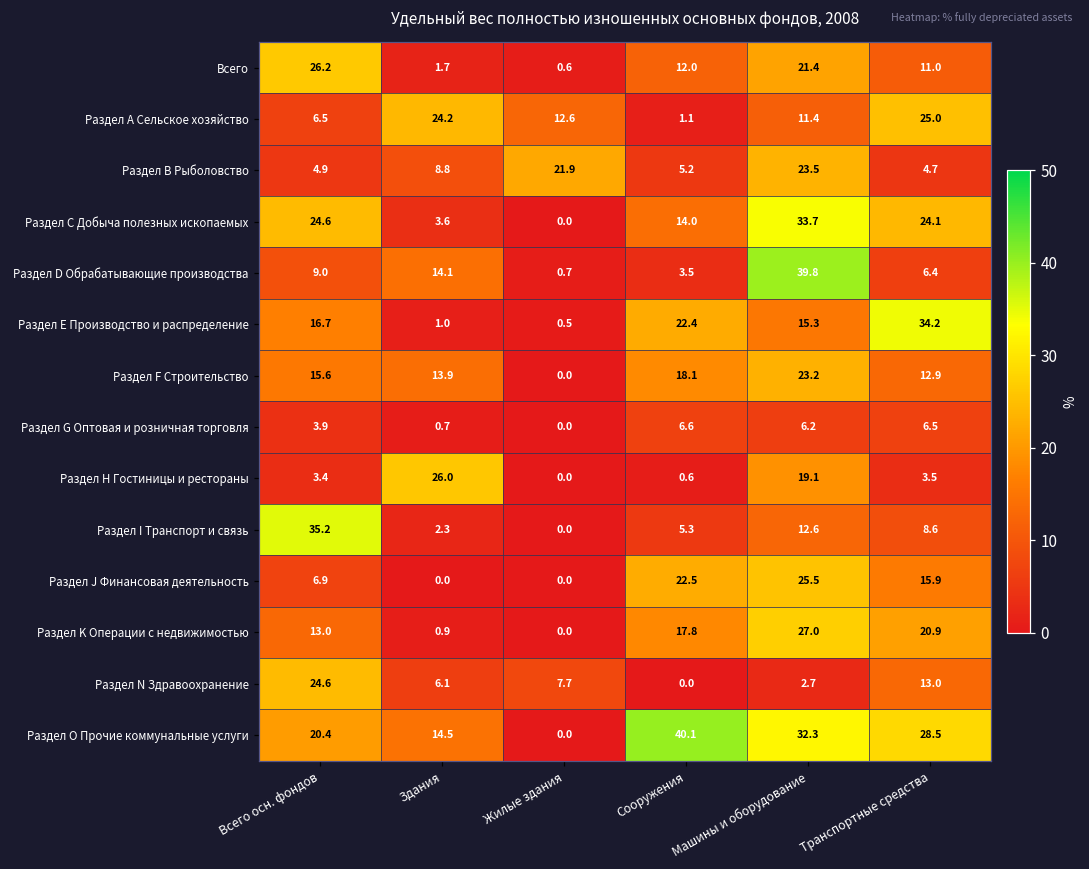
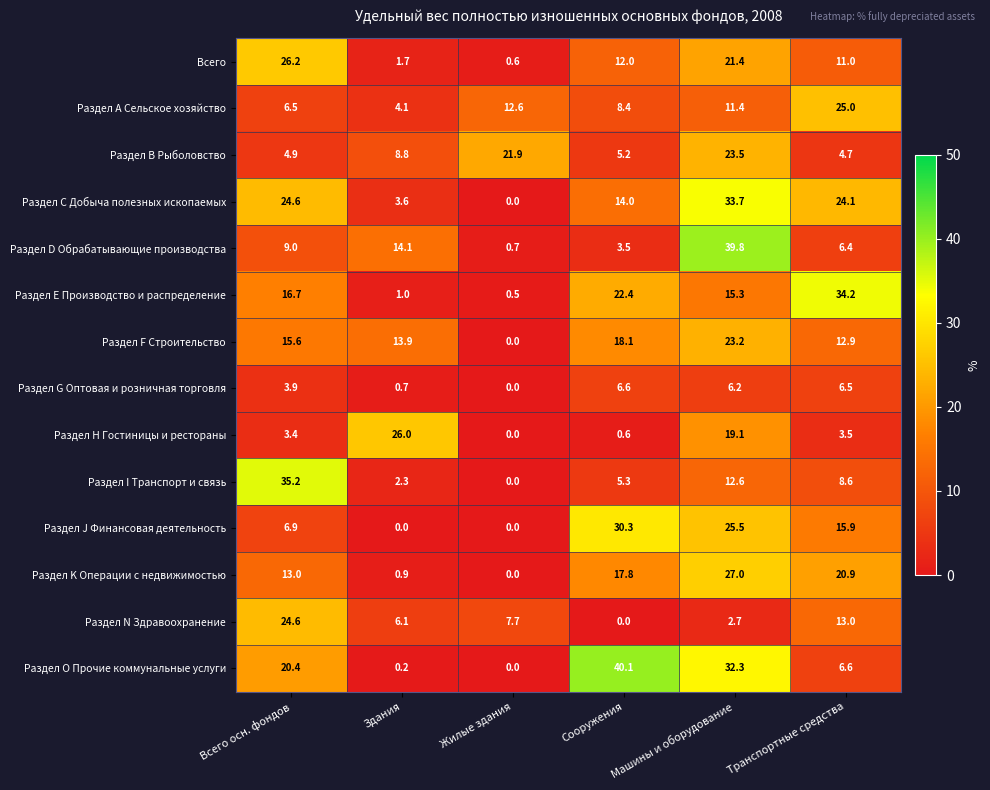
  {
    "Всего": {
      "Всего осн. фондов": 26.2,
      "Здания": 1.7,
      "Жилые здания": 0.6,
      "Сооружения": 12.0,
      "Машины и оборудование": 21.4,
      "Транспортные средства": 11.0
    },
    "Раздел А Сельское хозяйство": {
      "Всего осн. фондов": 6.5,
-     "Здания": 24.2,
+     "Здания": 4.1,
      "Жилые здания": 12.6,
-     "Сооружения": 1.1,
+     "Сооружения": 8.4,
      "Машины и оборудование": 11.4,
      "Транспортные средства": 25.0
    },
    "Раздел В Рыболовство": {
      "Всего осн. фондов": 4.9,
      "Здания": 8.8,
      "Жилые здания": 21.9,
      "Сооружения": 5.2,
      "Машины и оборудование": 23.5,
      "Транспортные средства": 4.7
    },
    "Раздел С Добыча полезных ископаемых": {
      "Всего осн. фондов": 24.6,
      "Здания": 3.6,
      "Жилые здания": 0.0,
      "Сооружения": 14.0,
      "Машины и оборудование": 33.7,
      "Транспортные средства": 24.1
    },
    "Раздел D Обрабатывающие производства": {
      "Всего осн. фондов": 9.0,
      "Здания": 14.1,
      "Жилые здания": 0.7,
      "Сооружения": 3.5,
      "Машины и оборудование": 39.8,
      "Транспортные средства": 6.4
    },
    "Раздел Е Производство и распределение": {
      "Всего осн. фондов": 16.7,
      "Здания": 1.0,
      "Жилые здания": 0.5,
      "Сооружения": 22.4,
      "Машины и оборудование": 15.3,
      "Транспортные средства": 34.2
    },
    "Раздел F Строительство": {
      "Всего осн. фондов": 15.6,
      "Здания": 13.9,
      "Жилые здания": 0.0,
      "Сооружения": 18.1,
      "Машины и оборудование": 23.2,
      "Транспортные средства": 12.9
    },
    "Раздел G Оптовая и розничная торговля": {
      "Всего осн. фондов": 3.9,
      "Здания": 0.7,
      "Жилые здания": 0.0,
      "Сооружения": 6.6,
      "Машины и оборудование": 6.2,
      "Транспортные средства": 6.5
    },
    "Раздел Н Гостиницы и рестораны": {
      "Всего осн. фондов": 3.4,
      "Здания": 26.0,
      "Жилые здания": 0.0,
      "Сооружения": 0.6,
      "Машины и оборудование": 19.1,
      "Транспортные средства": 3.5
    },
    "Раздел I Транспорт и связь": {
      "Всего осн. фондов": 35.2,
      "Здания": 2.3,
      "Жилые здания": 0.0,
      "Сооружения": 5.3,
      "Машины и оборудование": 12.6,
      "Транспортные средства": 8.6
    },
    "Раздел J Финансовая деятельность": {
      "Всего осн. фондов": 6.9,
      "Здания": 0.0,
      "Жилые здания": 0.0,
-     "Сооружения": 22.5,
+     "Сооружения": 30.3,
      "Машины и оборудование": 25.5,
      "Транспортные средства": 15.9
    },
    "Раздел K Операции с недвижимостью": {
      "Всего осн. фондов": 13.0,
      "Здания": 0.9,
      "Жилые здания": 0.0,
      "Сооружения": 17.8,
      "Машины и оборудование": 27.0,
      "Транспортные средства": 20.9
    },
    "Раздел N Здравоохранение": {
      "Всего осн. фондов": 24.6,
      "Здания": 6.1,
      "Жилые здания": 7.7,
      "Сооружения": 0.0,
      "Машины и оборудование": 2.7,
      "Транспортные средства": 13.0
    },
    "Раздел O Прочие коммунальные услуги": {
      "Всего осн. фондов": 20.4,
-     "Здания": 14.5,
+     "Здания": 0.2,
      "Жилые здания": 0.0,
      "Сооружения": 40.1,
      "Машины и оборудование": 32.3,
-     "Транспортные средства": 28.5
+     "Транспортные средства": 6.6
    }
  }
